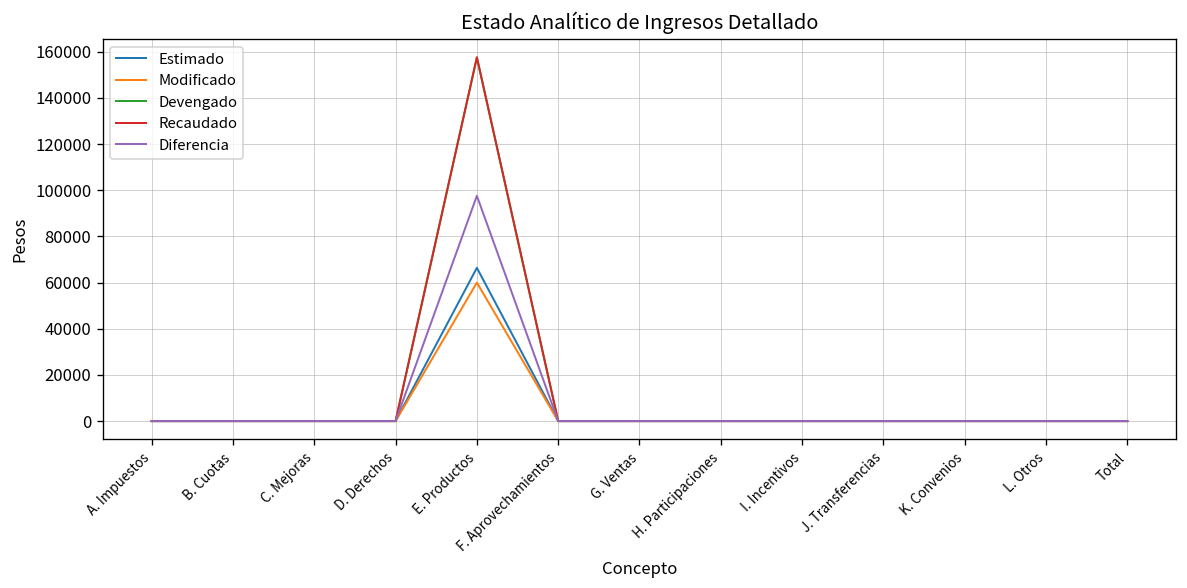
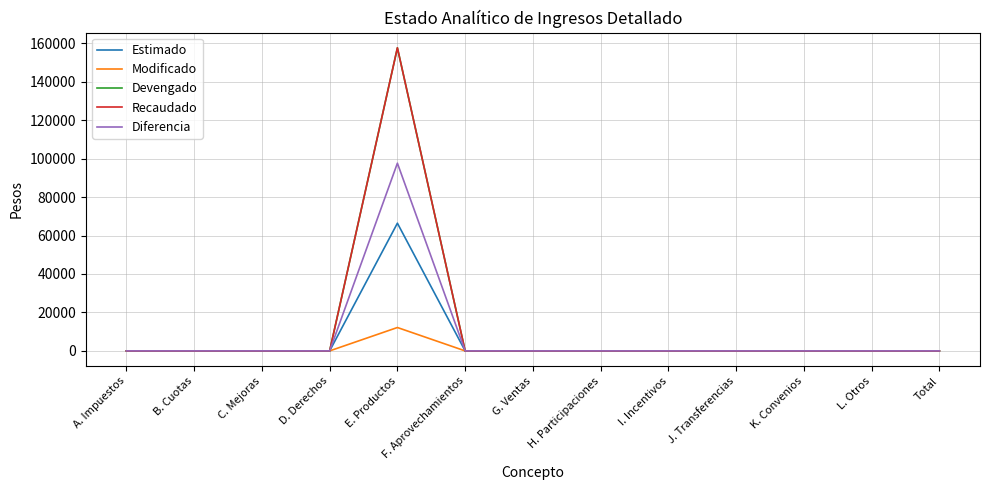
  {
    "Estimado": {
      "E. Productos": 66000
    },
    "Modificado": {
-     "E. Productos": 60000
+     "E. Productos": 12000
    },
    "Recaudado": {
      "E. Productos": 158000
    },
    "Diferencia": {
      "E. Productos": 98000
    }
  }
